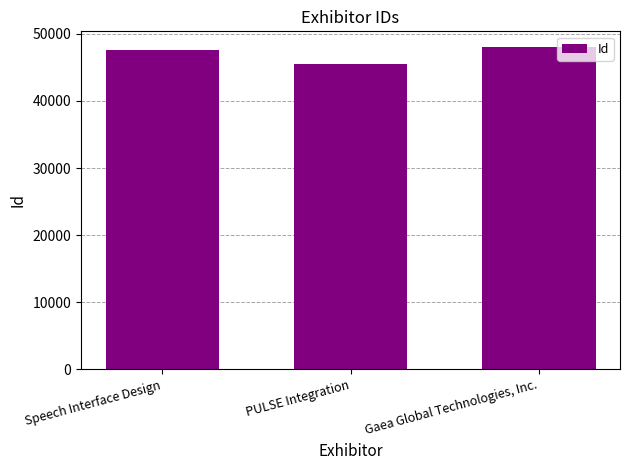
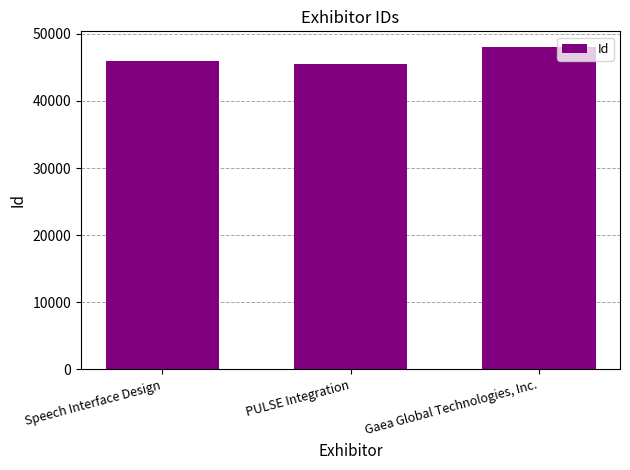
  {
-   "Speech Interface Design": 48000,
+   "Speech Interface Design": 46000,
    "PULSE Integration": 46000,
    "Gaea Global Technologies, Inc.": 48000
  }
